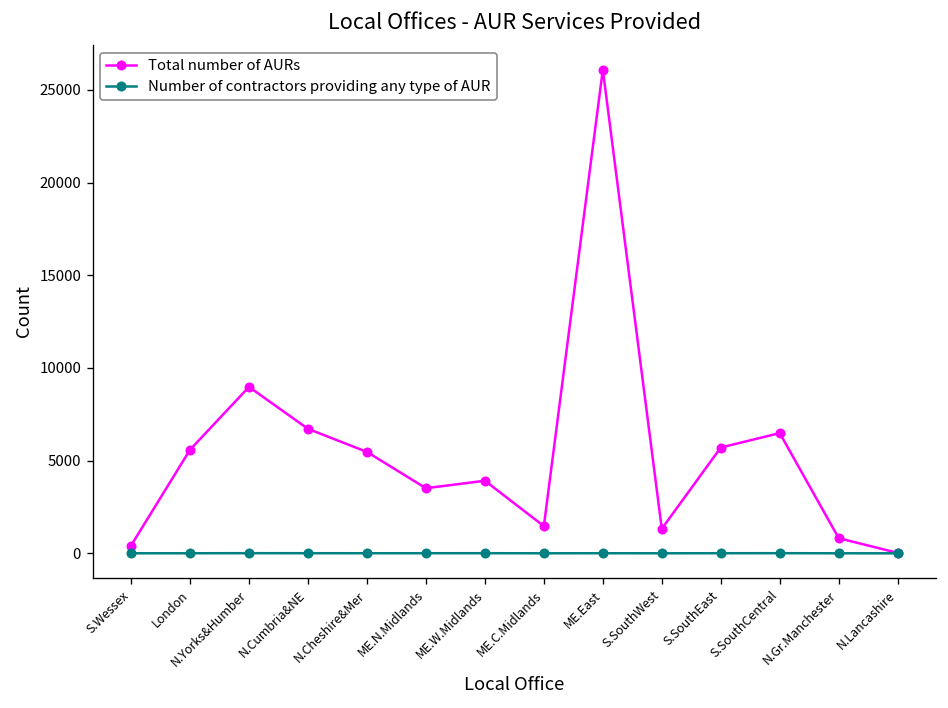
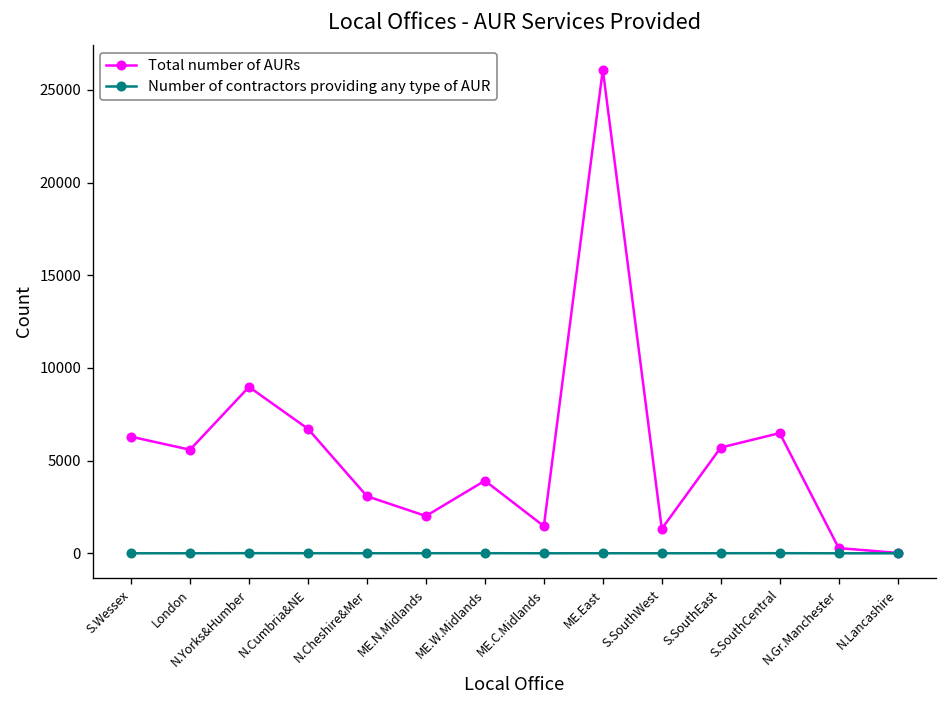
  {
    "Total number of AURs": {
-     "S.Wessex": 400,
+     "S.Wessex": 6300,
      "London": 5600,
      "N.Yorks&Humber": 9000,
      "N.Cumbria&NE": 6700,
-     "N.Cheshire&Mer": 5500,
-     "ME.N.Midlands": 3500,
+     "N.Cheshire&Mer": 3100,
+     "ME.N.Midlands": 2000,
      "ME.W.Midlands": 3900,
      "ME.C.Midlands": 1500,
      "ME.East": 26100,
      "S.SouthWest": 1300,
      "S.SouthEast": 5700,
      "S.SouthCentral": 6500,
-     "N.Gr.Manchester": 800
+     "N.Gr.Manchester": 300
    },
    "Number of contractors providing any type of AUR": {
      "S.Wessex": 0,
      "London": 0,
      "N.Yorks&Humber": 0,
      "N.Cumbria&NE": 0,
      "N.Cheshire&Mer": 0,
      "ME.N.Midlands": 0,
      "ME.W.Midlands": 0,
      "ME.C.Midlands": 0,
      "ME.East": 0,
      "S.SouthWest": 0,
      "S.SouthEast": 0,
      "S.SouthCentral": 0,
      "N.Gr.Manchester": 0
    }
  }
